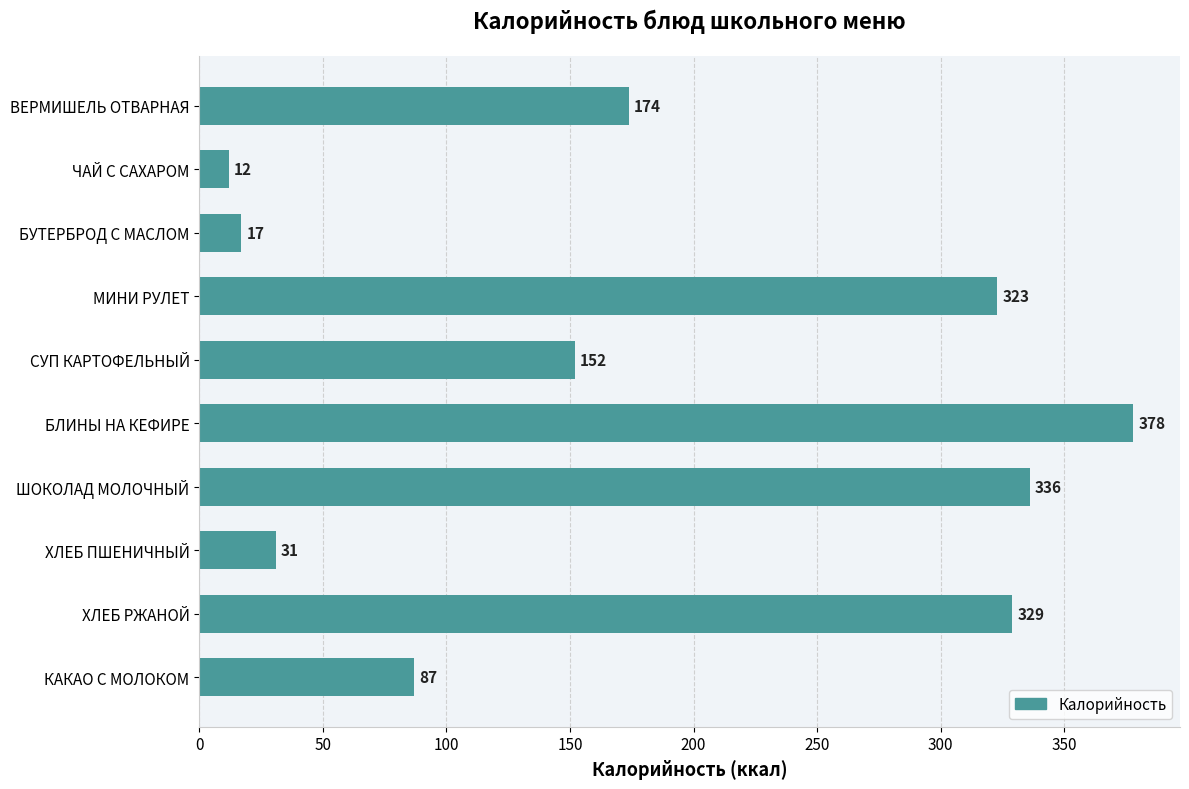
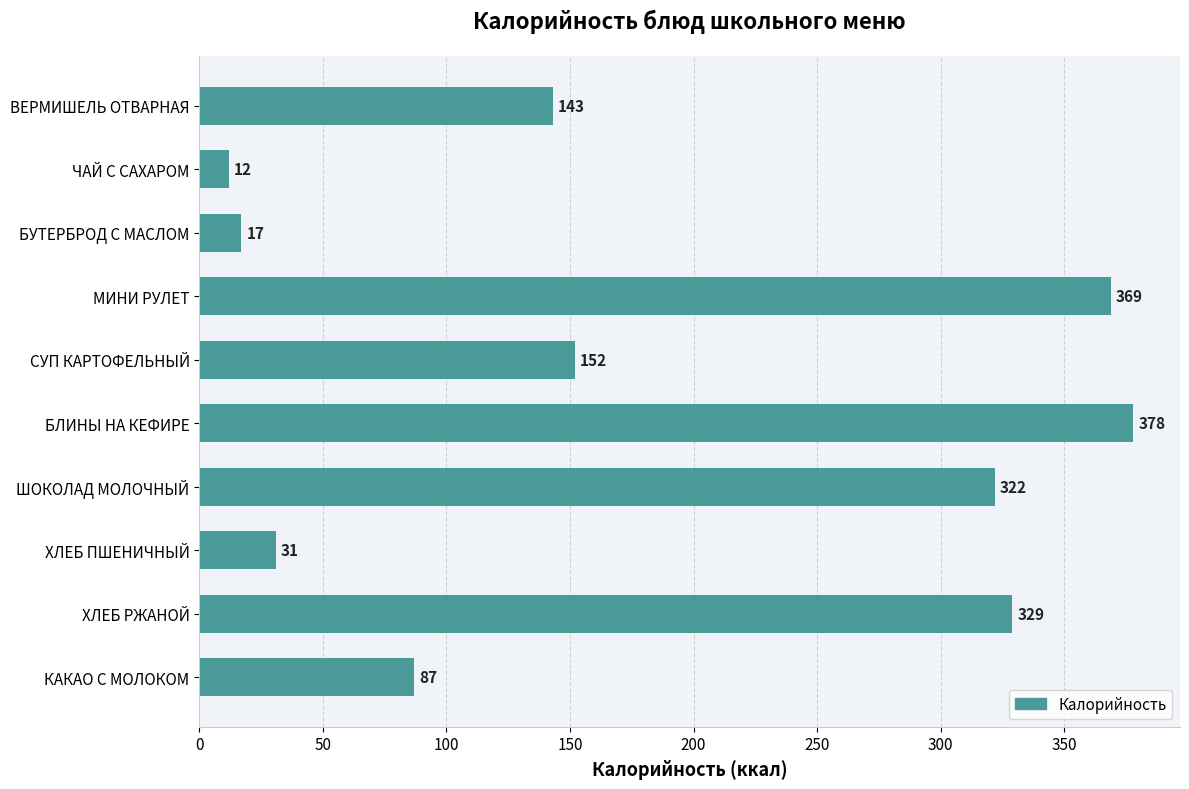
  {
-   "ВЕРМИШЕЛЬ ОТВАРНАЯ": 174,
+   "ВЕРМИШЕЛЬ ОТВАРНАЯ": 143,
    "ЧАЙ С САХАРОМ": 12,
    "БУТЕРБРОД С МАСЛОМ": 17,
-   "МИНИ РУЛЕТ": 323,
+   "МИНИ РУЛЕТ": 369,
    "СУП КАРТОФЕЛЬНЫЙ": 152,
    "БЛИНЫ НА КЕФИРЕ": 378,
-   "ШОКОЛАД МОЛОЧНЫЙ": 336,
+   "ШОКОЛАД МОЛОЧНЫЙ": 322,
    "ХЛЕБ ПШЕНИЧНЫЙ": 31,
    "ХЛЕБ РЖАНОЙ": 329,
    "КАКАО С МОЛОКОМ": 87
  }
